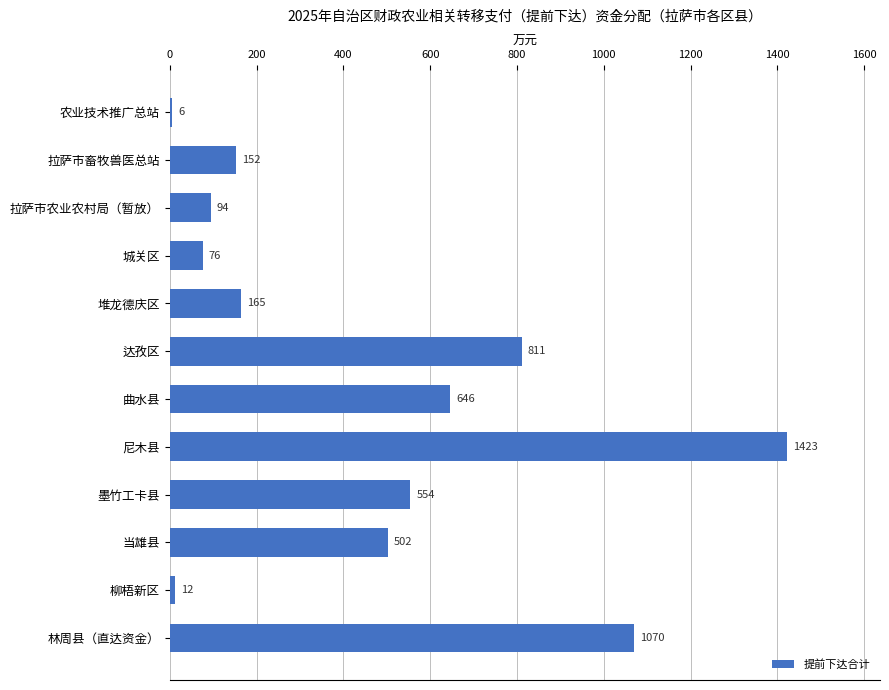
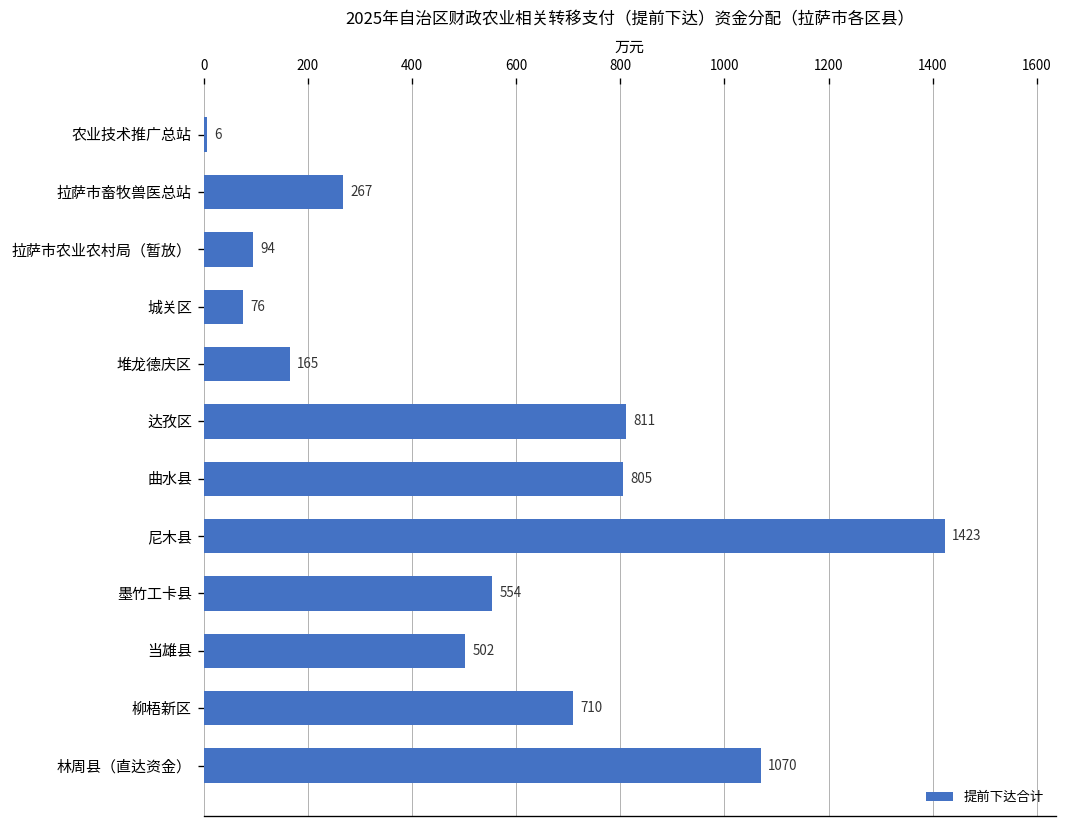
  {
    "农业技术推广总站": 6,
-   "拉萨市畜牧兽医总站": 152,
+   "拉萨市畜牧兽医总站": 267,
    "拉萨市农业农村局（暂放）": 94,
    "城关区": 76,
    "堆龙德庆区": 165,
    "达孜区": 811,
-   "曲水县": 646,
+   "曲水县": 805,
    "尼木县": 1423,
    "墨竹工卡县": 554,
    "当雄县": 502,
-   "柳梧新区": 12,
+   "柳梧新区": 710,
    "林周县（直达资金）": 1070
  }
